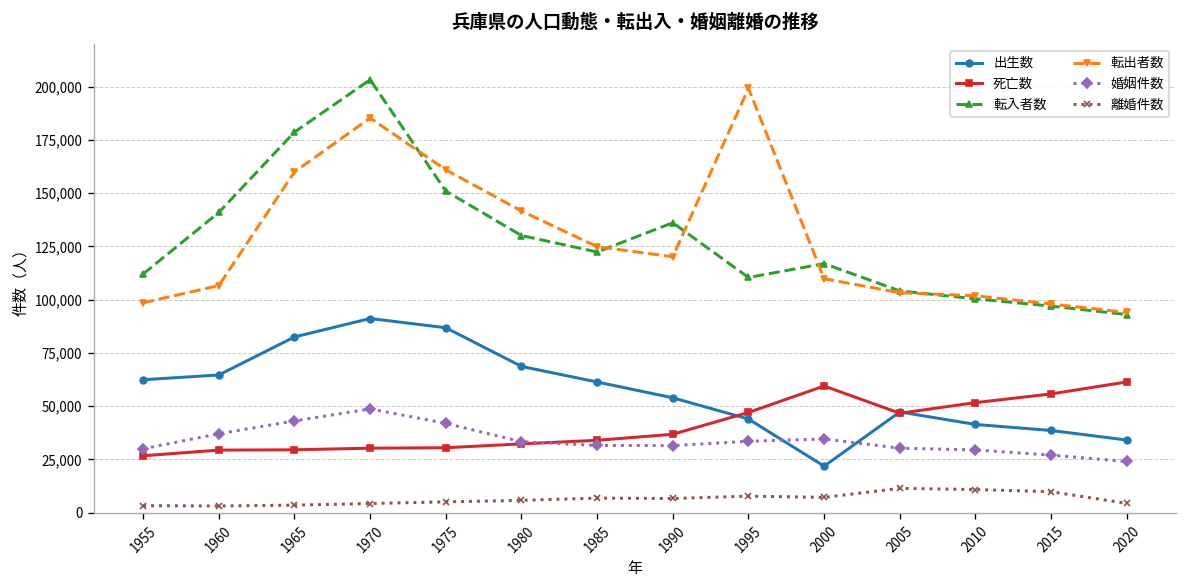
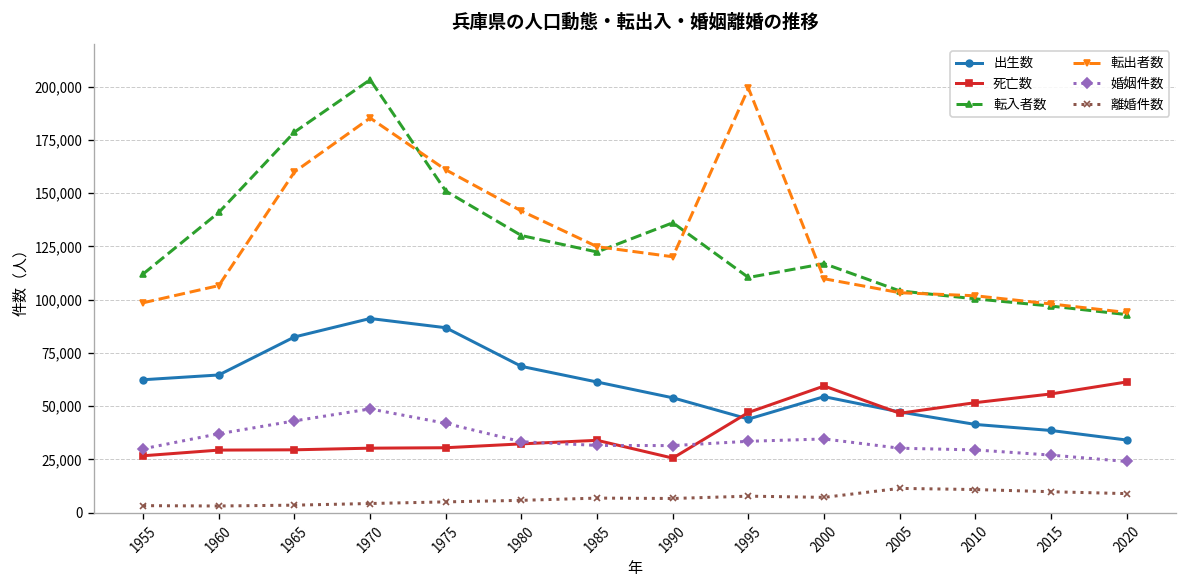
  {
    "出生数": {
      "1955": "62,000",
      "1960": "65,000",
      "1965": "83,000",
      "1970": "91,000",
      "1975": "87,000",
      "1980": "69,000",
      "1985": "61,000",
      "1990": "54,000",
      "1995": "44,000",
-     "2000": "22,000",
+     "2000": "54,000",
      "2010": "41,000",
      "2015": "39,000",
      "2020": "34,000"
    },
    "死亡数": {
      "1955": "27,000",
      "1960": "29,000",
      "1965": "29,000",
      "1970": "30,000",
      "1975": "30,000",
      "1985": "34,000",
-     "1990": "37,000",
+     "1990": "26,000",
      "1995": "47,000",
      "2000": "59,000",
      "2010": "52,000",
      "2015": "56,000",
      "2020": "61,000"
    },
    "転入者数": {
      "1955": "112,000",
      "1960": "141,000",
      "1965": "179,000",
      "1970": "203,000",
      "1975": "151,000",
      "1980": "130,000",
      "1985": "122,000",
      "1990": "136,000",
      "1995": "110,000",
      "2000": "117,000"
    },
    "転出者数": {
      "1955": "99,000",
      "1960": "107,000",
      "1965": "160,000",
      "1970": "185,000",
      "1975": "161,000",
      "1980": "142,000",
      "1985": "125,000",
      "1990": "120,000",
      "1995": "199,000",
      "2000": "110,000"
    },
    "婚姻件数": {
      "1955": "30,000",
      "1960": "37,000",
      "1965": "43,000",
      "1970": "49,000",
      "1975": "42,000",
      "1985": "32,000",
      "1990": "31,000",
      "1995": "33,000",
      "2000": "35,000",
      "2005": "30,000",
      "2010": "29,000",
      "2015": "27,000",
      "2020": "24,000"
    },
    "離婚件数": {
      "1955": "3,000",
      "1960": "3,000",
      "1965": "3,000",
      "1970": "4,000",
      "1975": "5,000",
      "1980": "6,000",
      "1985": "7,000",
      "1990": "7,000",
      "1995": "8,000",
      "2000": "7,000",
      "2005": "11,000",
      "2010": "11,000",
      "2015": "10,000",
-     "2020": "4,000"
+     "2020": "9,000"
    }
  }
